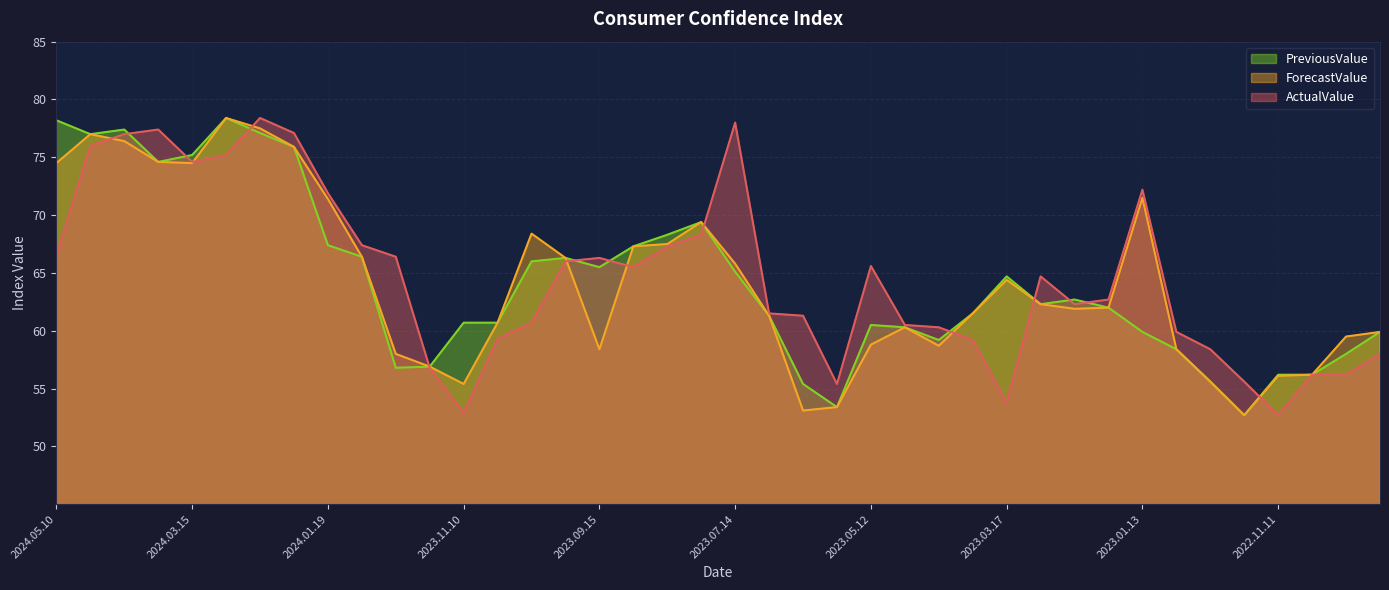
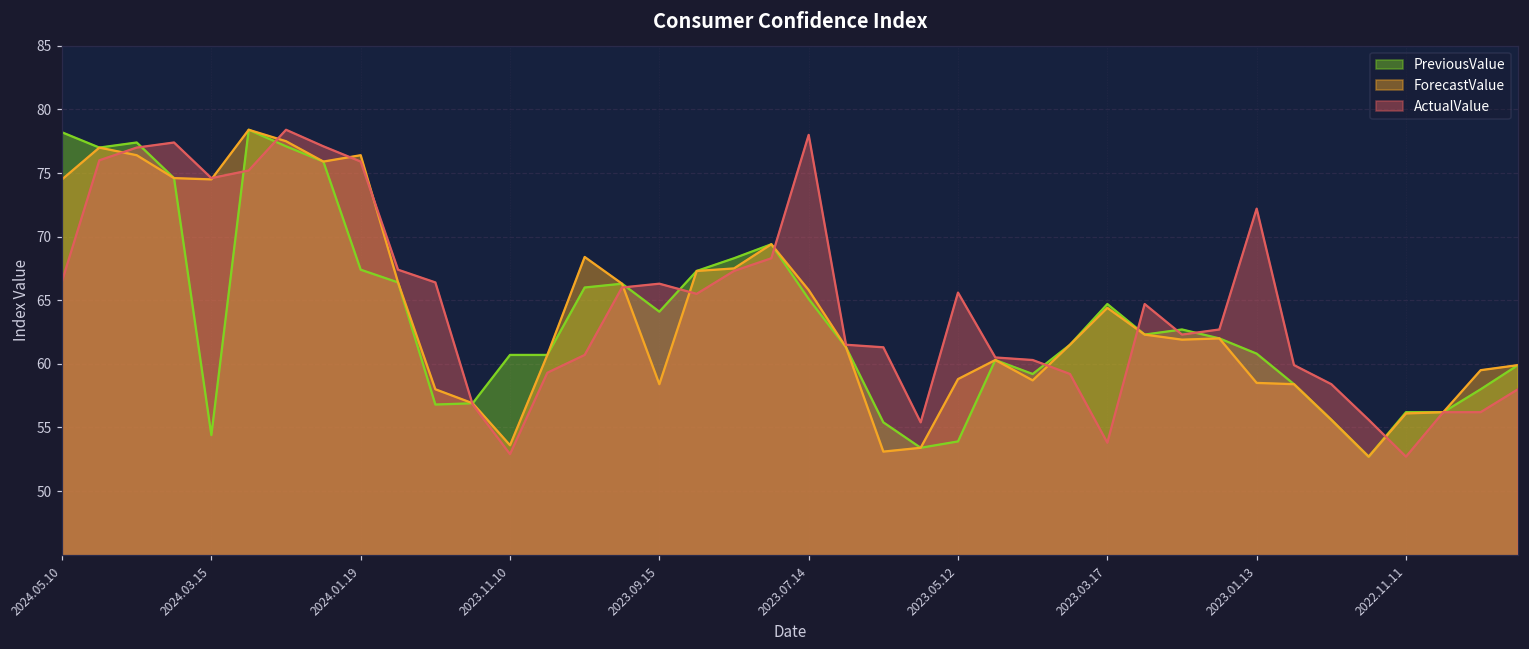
  {
    "PreviousValue": {
      "2024.05.10": 78.2,
-     "2024.03.15": 75.2,
+     "2024.03.15": 54.4,
      "2024.01.19": 67.4,
      "2023.11.10": 60.7,
-     "2023.09.15": 65.5,
+     "2023.09.15": 64.1,
      "2023.07.14": 65.1,
-     "2023.05.12": 60.5,
+     "2023.05.12": 53.9,
      "2023.03.17": 64.7,
-     "2023.01.13": 59.9
+     "2023.01.13": 60.8
    },
    "ForecastValue": {
      "2024.05.10": 74.5,
-     "2024.01.19": 71.4,
-     "2023.11.10": 55.4,
+     "2024.01.19": 76.4,
+     "2023.11.10": 53.6,
      "2023.09.15": 58.4,
      "2023.07.14": 65.8,
      "2023.05.12": 58.8,
      "2023.03.17": 64.4,
-     "2023.01.13": 71.5
+     "2023.01.13": 58.5
    },
    "ActualValue": {
      "2024.05.10": 66.5,
-     "2024.01.19": 71.9,
+     "2024.01.19": 75.9,
      "2023.11.10": 52.9,
      "2023.09.15": 66.3,
      "2023.07.14": 78.0,
      "2023.05.12": 65.6,
      "2023.03.17": 53.8,
      "2023.01.13": 72.2,
      "2022.11.11": 52.7
    }
  }
